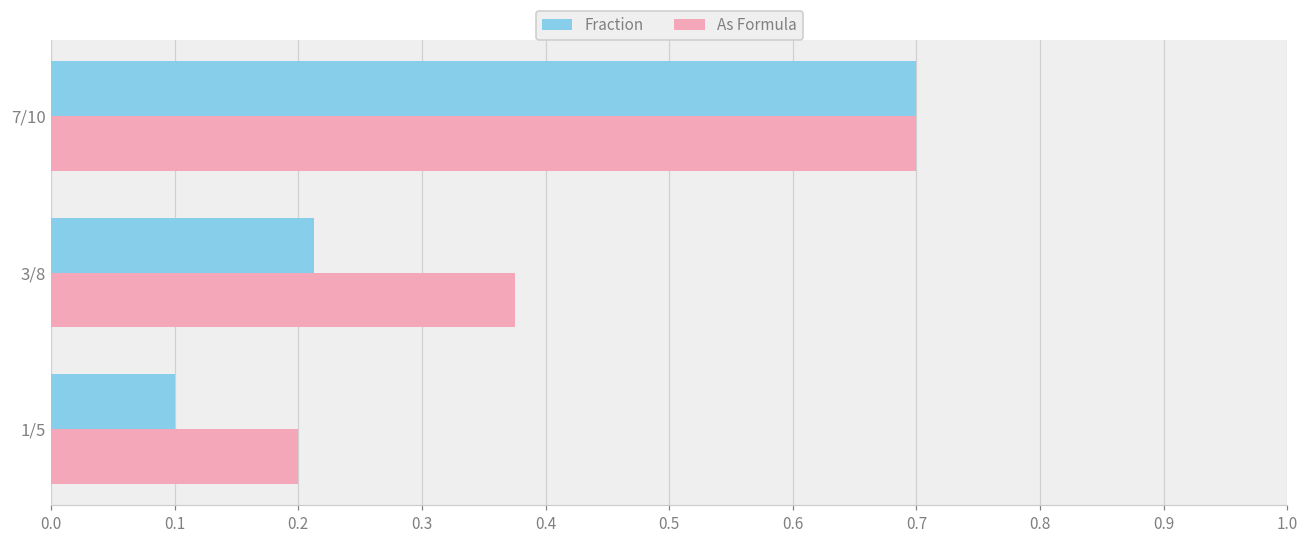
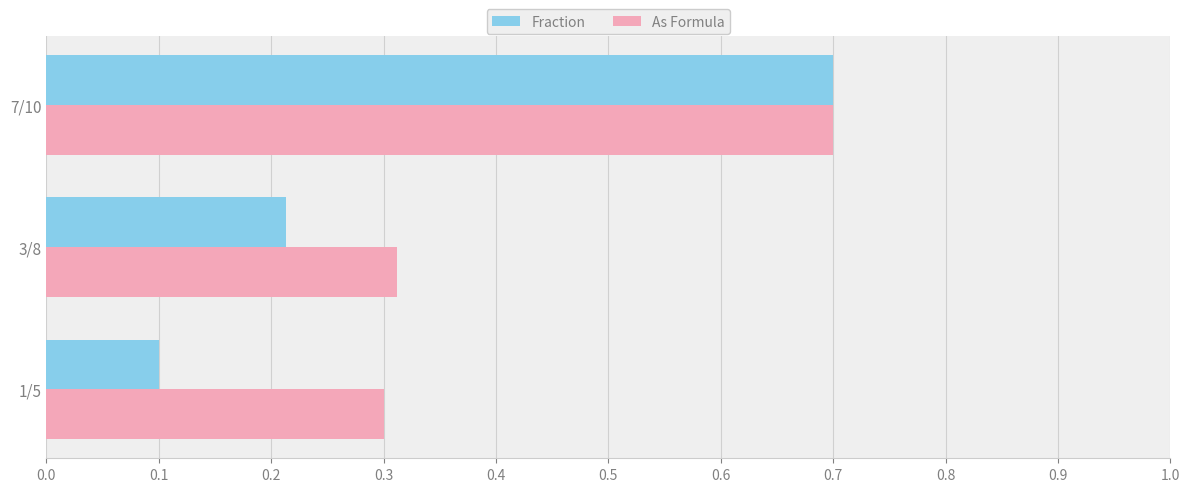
  {
    "Fraction": {
      "7/10": 0.700,
      "3/8": 0.213,
      "1/5": 0.100
    },
    "As Formula": {
      "7/10": 0.700,
-     "3/8": 0.375,
-     "1/5": 0.2
+     "3/8": 0.312,
+     "1/5": 0.3
    }
  }
